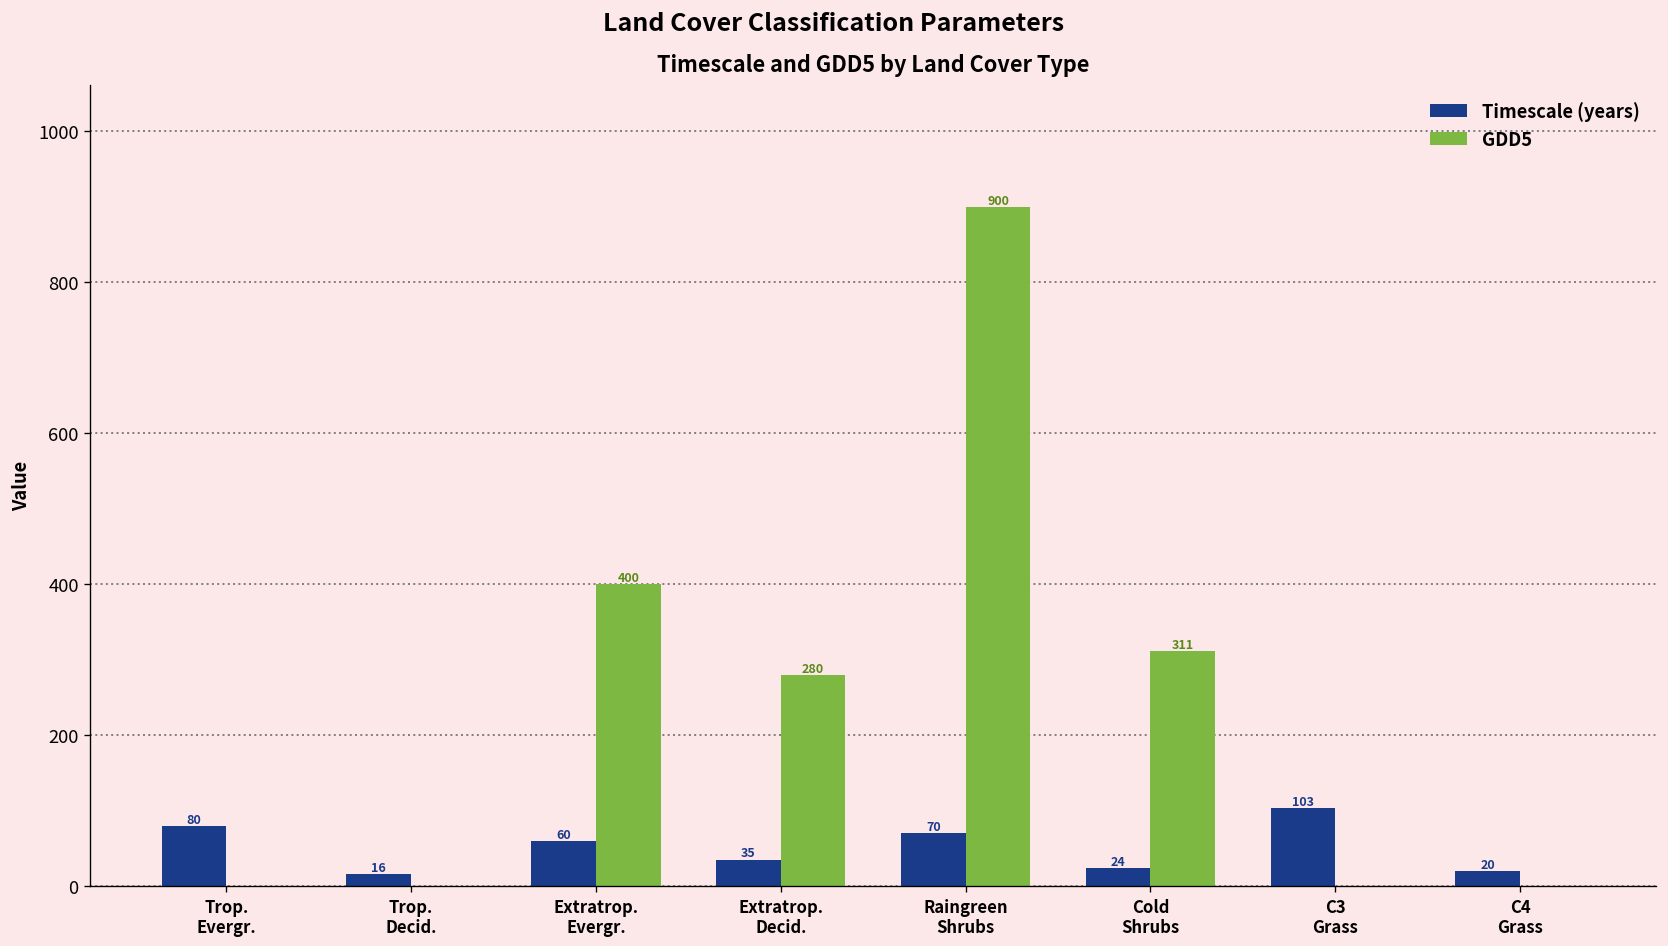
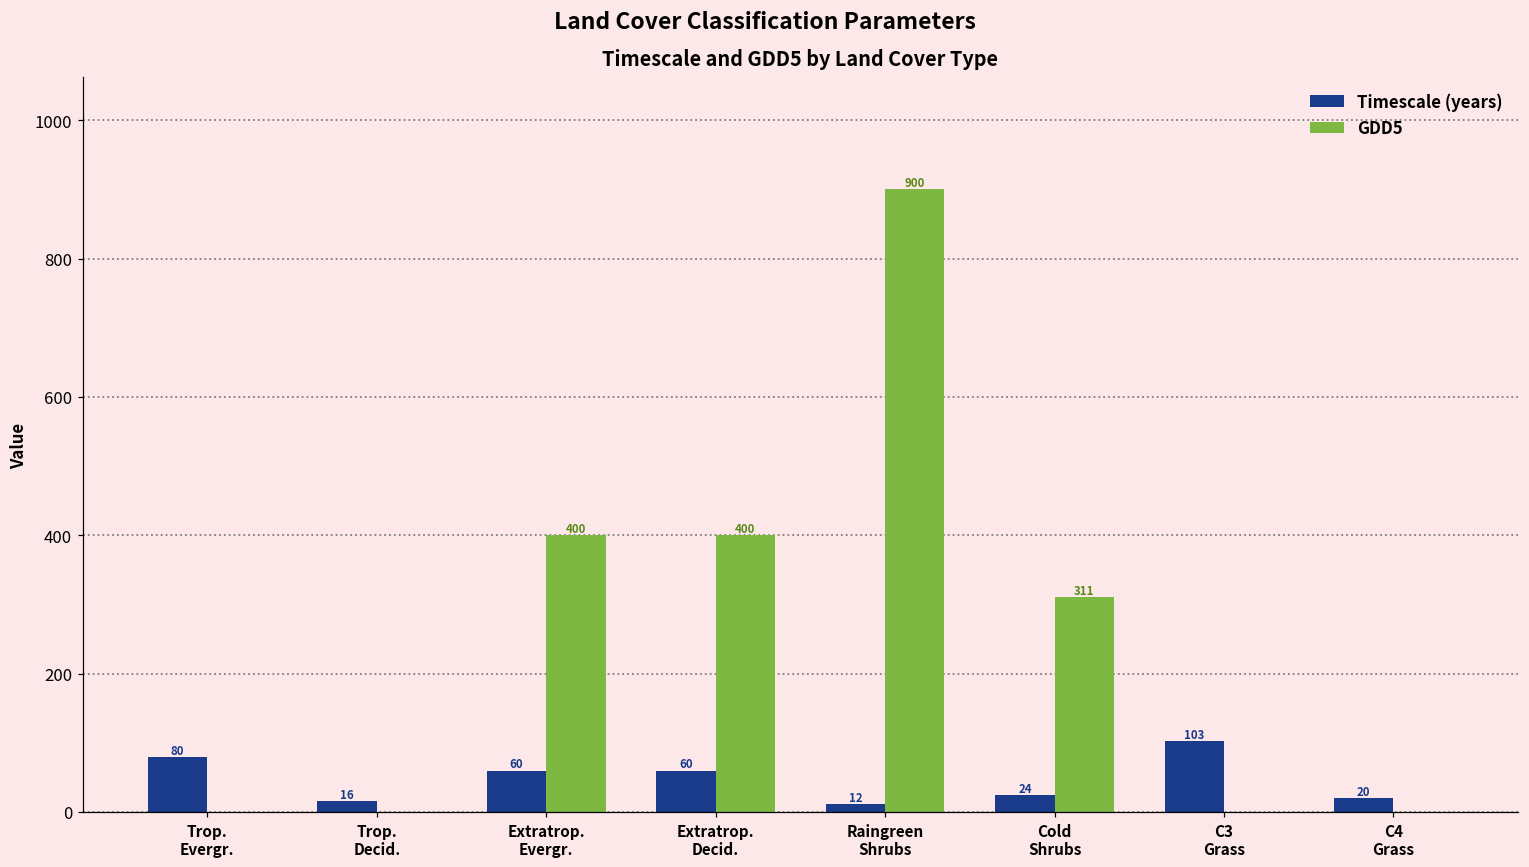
  {
    "Timescale (years)": {
      "Trop. Evergr.": 80,
      "Trop. Decid.": 16,
      "Extratrop. Evergr.": 60,
-     "Extratrop. Decid.": 35,
-     "Raingreen Shrubs": 70,
+     "Extratrop. Decid.": 60,
+     "Raingreen Shrubs": 12,
      "Cold Shrubs": 24,
      "C3 Grass": 103,
      "C4 Grass": 20
    },
    "GDD5": {
      "Extratrop. Evergr.": 400,
-     "Extratrop. Decid.": 280,
+     "Extratrop. Decid.": 400,
      "Raingreen Shrubs": 900,
      "Cold Shrubs": 311
    }
  }
